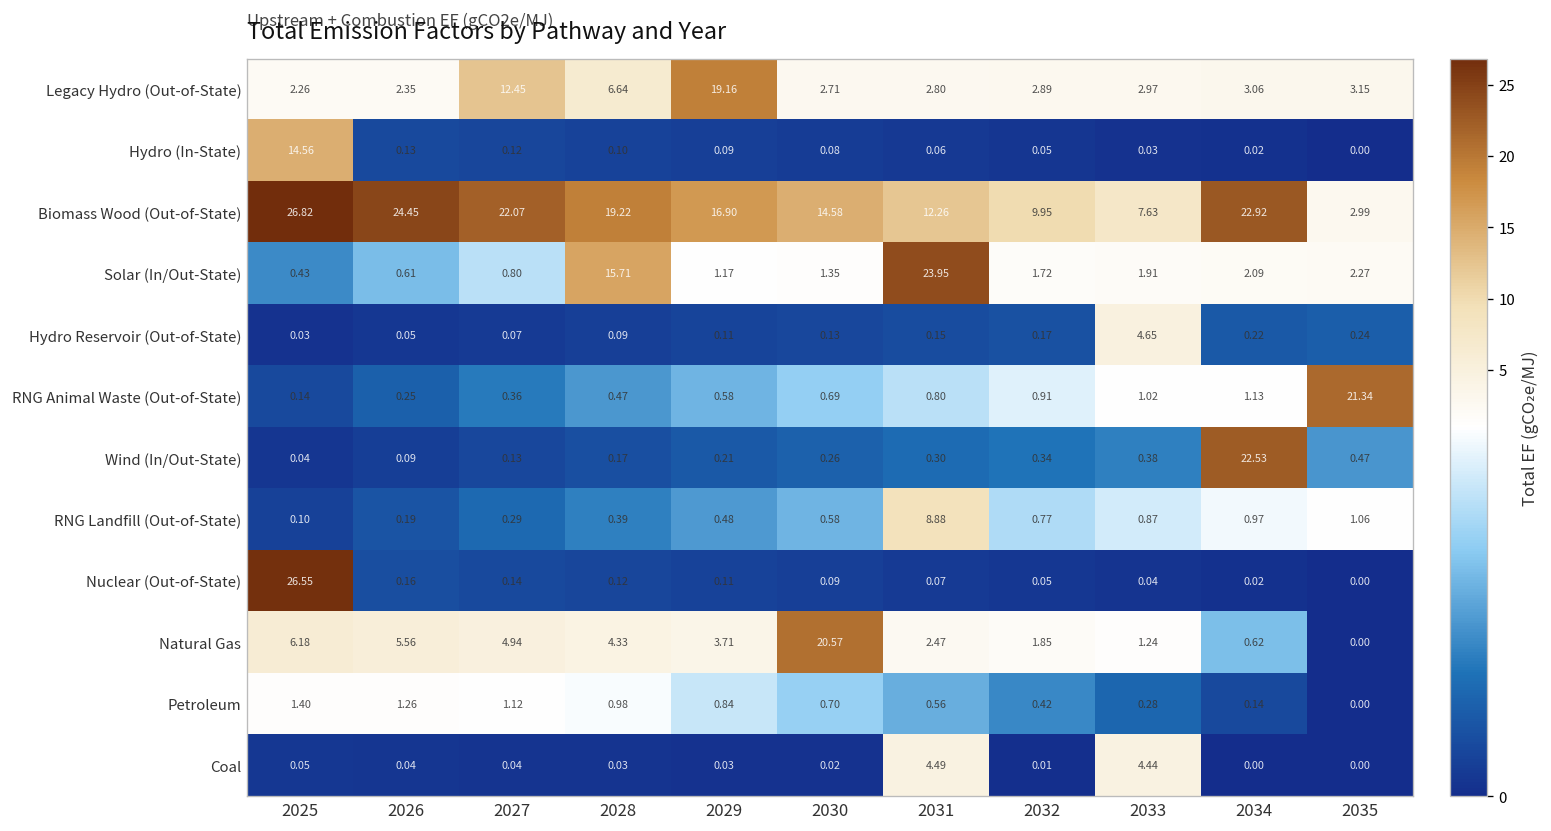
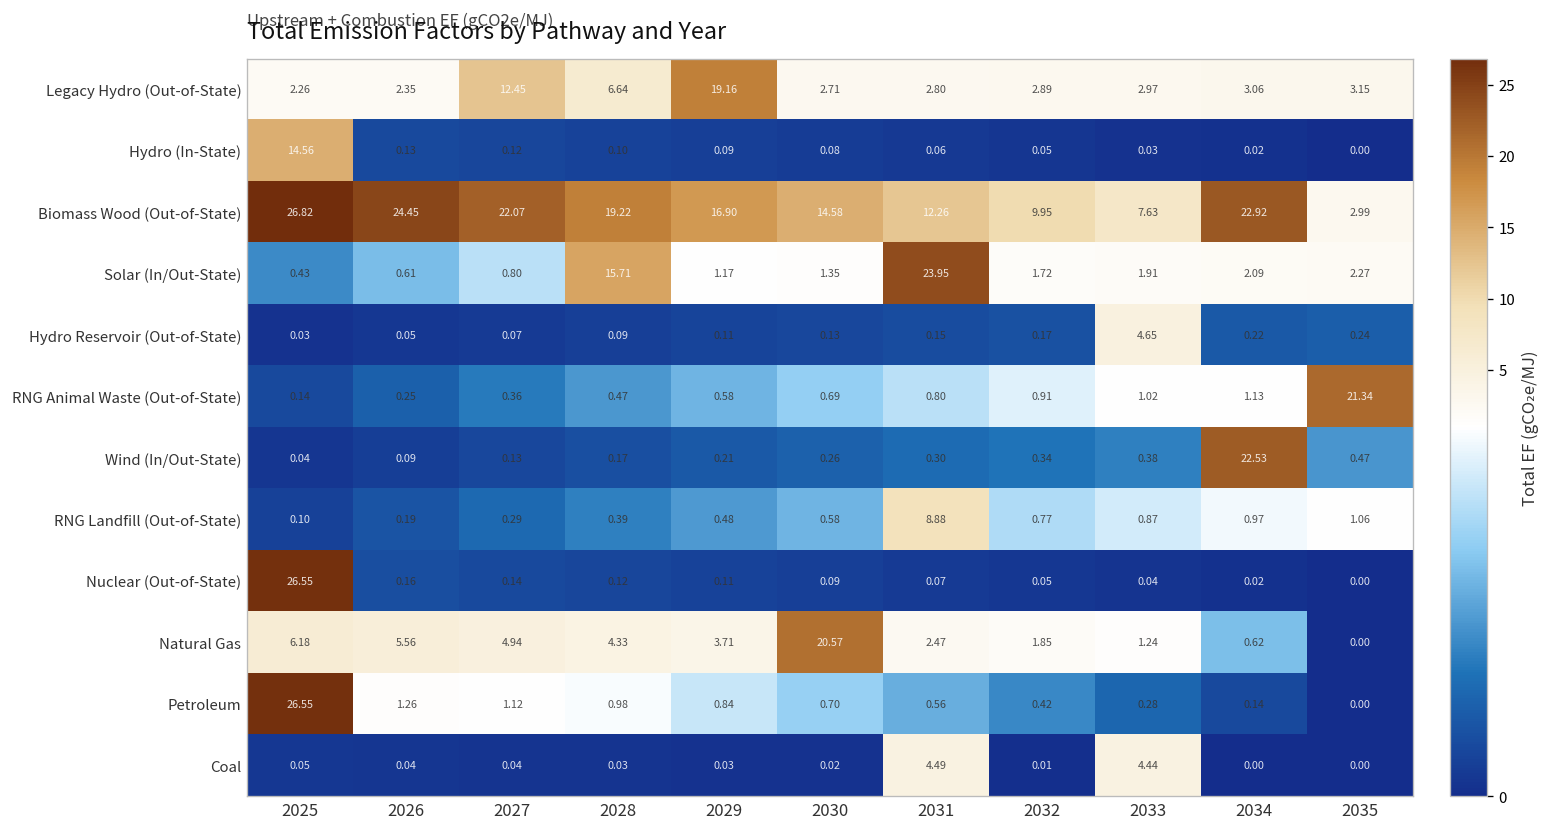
  {
    "Legacy Hydro (Out-of-State)": {
      "2025": 2.26,
      "2026": 2.35,
      "2027": 12.45,
      "2028": 6.64,
      "2029": 19.16,
      "2030": 2.71,
      "2031": 2.80,
      "2032": 2.89,
      "2033": 2.97,
      "2034": 3.06,
      "2035": 3.15
    },
    "Hydro (In-State)": {
      "2025": 14.56,
      "2026": 0.13,
      "2027": 0.12,
      "2028": 0.10,
      "2029": 0.09,
      "2030": 0.08,
      "2031": 0.06,
      "2032": 0.05,
      "2033": 0.03,
      "2034": 0.02,
      "2035": 0.00
    },
    "Biomass Wood (Out-of-State)": {
      "2025": 26.82,
      "2026": 24.45,
      "2027": 22.07,
      "2028": 19.22,
      "2029": 16.90,
      "2030": 14.58,
      "2031": 12.26,
      "2032": 9.95,
      "2033": 7.63,
      "2034": 22.92,
      "2035": 2.99
    },
    "Solar (In/Out-State)": {
      "2025": 0.43,
      "2026": 0.61,
      "2027": 0.80,
      "2028": 15.71,
      "2029": 1.17,
      "2030": 1.35,
      "2031": 23.95,
      "2032": 1.72,
      "2033": 1.91,
      "2034": 2.09,
      "2035": 2.27
    },
    "Hydro Reservoir (Out-of-State)": {
      "2025": 0.03,
      "2026": 0.05,
      "2027": 0.07,
      "2028": 0.09,
      "2029": 0.11,
      "2030": 0.13,
      "2031": 0.15,
      "2032": 0.17,
      "2033": 4.65,
      "2034": 0.22,
      "2035": 0.24
    },
    "RNG Animal Waste (Out-of-State)": {
      "2025": 0.14,
      "2026": 0.25,
      "2027": 0.36,
      "2028": 0.47,
      "2029": 0.58,
      "2030": 0.69,
      "2031": 0.80,
      "2032": 0.91,
      "2033": 1.02,
      "2034": 1.13,
      "2035": 21.34
    },
    "Wind (In/Out-State)": {
      "2025": 0.04,
      "2026": 0.09,
      "2027": 0.13,
      "2028": 0.17,
      "2029": 0.21,
      "2030": 0.26,
      "2031": 0.30,
      "2032": 0.34,
      "2033": 0.38,
      "2034": 22.53,
      "2035": 0.47
    },
    "RNG Landfill (Out-of-State)": {
      "2025": 0.10,
      "2026": 0.19,
      "2027": 0.29,
      "2028": 0.39,
      "2029": 0.48,
      "2030": 0.58,
      "2031": 8.88,
      "2032": 0.77,
      "2033": 0.87,
      "2034": 0.97,
      "2035": 1.06
    },
    "Nuclear (Out-of-State)": {
      "2025": 26.55,
      "2026": 0.16,
      "2027": 0.14,
      "2028": 0.12,
      "2029": 0.11,
      "2030": 0.09,
      "2031": 0.07,
      "2032": 0.05,
      "2033": 0.04,
      "2034": 0.02,
      "2035": 0.00
    },
    "Natural Gas": {
      "2025": 6.18,
      "2026": 5.56,
      "2027": 4.94,
      "2028": 4.33,
      "2029": 3.71,
      "2030": 20.57,
      "2031": 2.47,
      "2032": 1.85,
      "2033": 1.24,
      "2034": 0.62,
      "2035": 0.00
    },
    "Petroleum": {
-     "2025": 1.40,
+     "2025": 26.55,
      "2026": 1.26,
      "2027": 1.12,
      "2028": 0.98,
      "2029": 0.84,
      "2030": 0.70,
      "2031": 0.56,
      "2032": 0.42,
      "2033": 0.28,
      "2034": 0.14,
      "2035": 0.00
    },
    "Coal": {
      "2025": 0.05,
      "2026": 0.04,
      "2027": 0.04,
      "2028": 0.03,
      "2029": 0.03,
      "2030": 0.02,
      "2031": 4.49,
      "2032": 0.01,
      "2033": 4.44,
      "2034": 0.00,
      "2035": 0.00
    }
  }
